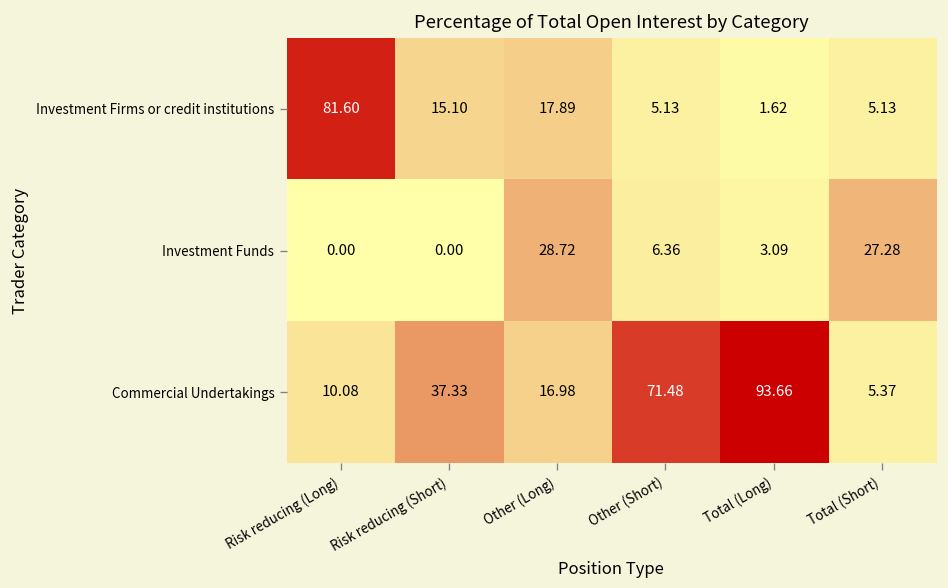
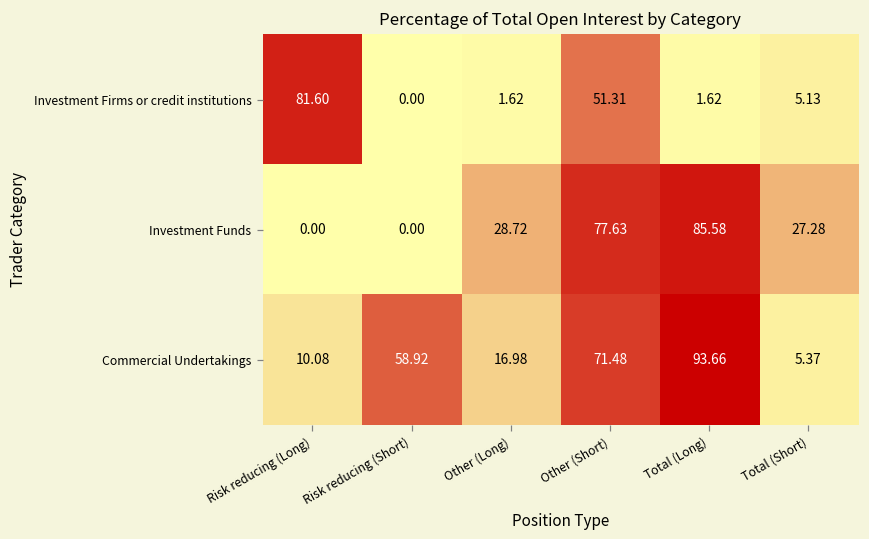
  {
    "Investment Firms or credit institutions": {
      "Risk reducing (Long)": 81.60,
-     "Risk reducing (Short)": 15.10,
-     "Other (Long)": 17.89,
-     "Other (Short)": 5.13,
+     "Risk reducing (Short)": 0.00,
+     "Other (Long)": 1.62,
+     "Other (Short)": 51.31,
      "Total (Long)": 1.62,
      "Total (Short)": 5.13
    },
    "Investment Funds": {
      "Risk reducing (Long)": 0.00,
      "Risk reducing (Short)": 0.00,
      "Other (Long)": 28.72,
-     "Other (Short)": 6.36,
-     "Total (Long)": 3.09,
+     "Other (Short)": 77.63,
+     "Total (Long)": 85.58,
      "Total (Short)": 27.28
    },
    "Commercial Undertakings": {
      "Risk reducing (Long)": 10.08,
-     "Risk reducing (Short)": 37.33,
+     "Risk reducing (Short)": 58.92,
      "Other (Long)": 16.98,
      "Other (Short)": 71.48,
      "Total (Long)": 93.66,
      "Total (Short)": 5.37
    }
  }
